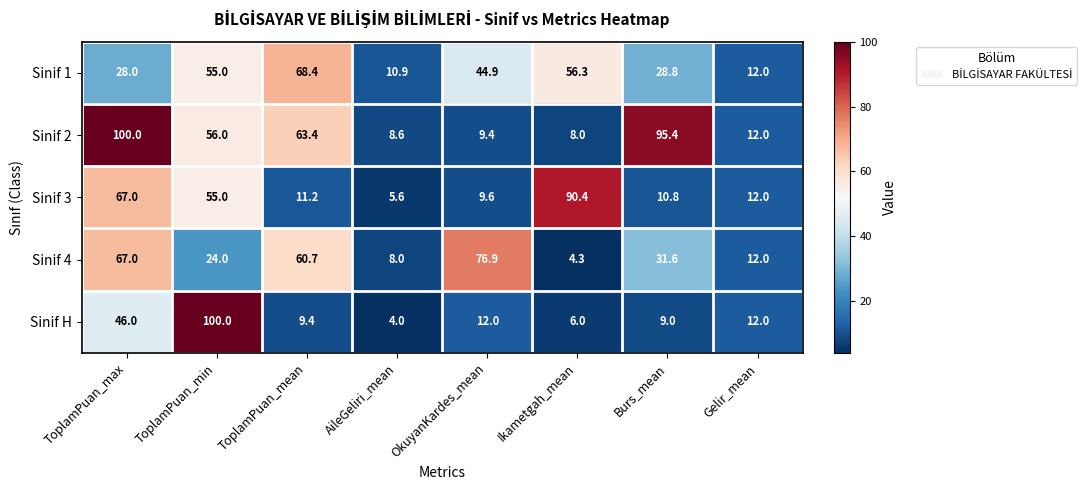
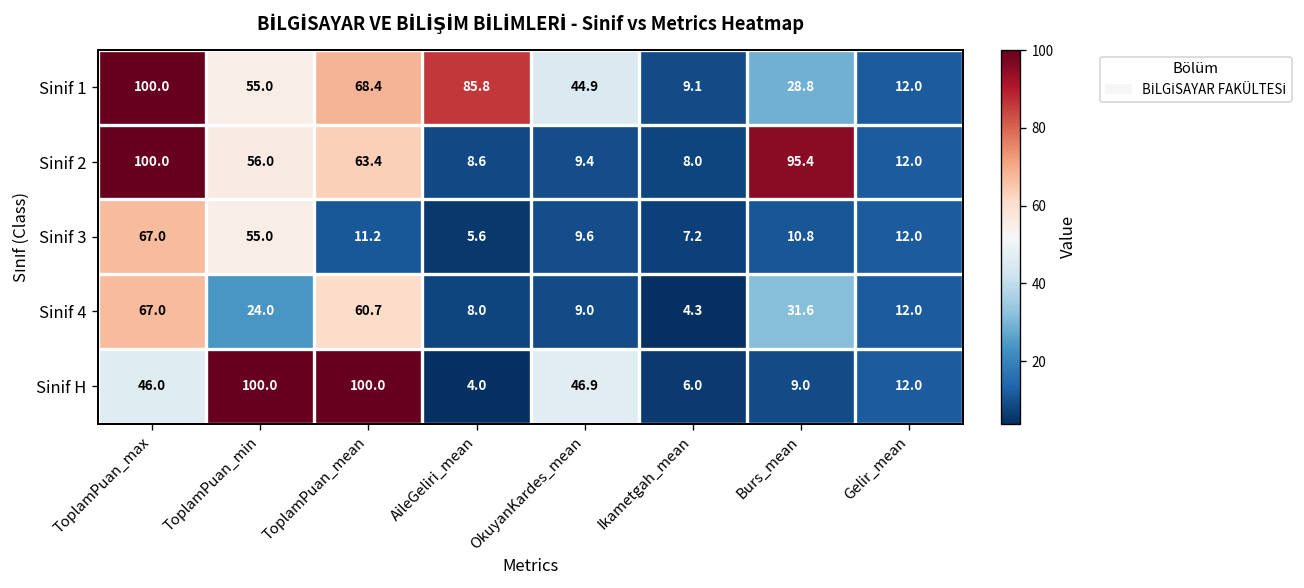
  {
    "Sinif 1": {
-     "ToplamPuan_max": 28.0,
+     "ToplamPuan_max": 100.0,
      "ToplamPuan_min": 55.0,
      "ToplamPuan_mean": 68.4,
-     "AileGeliri_mean": 10.9,
+     "AileGeliri_mean": 85.8,
      "OkuyanKardes_mean": 44.9,
-     "Ikametgah_mean": 56.3,
+     "Ikametgah_mean": 9.1,
      "Burs_mean": 28.8,
      "Gelir_mean": 12.0
    },
    "Sinif 2": {
      "ToplamPuan_max": 100.0,
      "ToplamPuan_min": 56.0,
      "ToplamPuan_mean": 63.4,
      "AileGeliri_mean": 8.6,
      "OkuyanKardes_mean": 9.4,
      "Ikametgah_mean": 8.0,
      "Burs_mean": 95.4,
      "Gelir_mean": 12.0
    },
    "Sinif 3": {
      "ToplamPuan_max": 67.0,
      "ToplamPuan_min": 55.0,
      "ToplamPuan_mean": 11.2,
      "AileGeliri_mean": 5.6,
      "OkuyanKardes_mean": 9.6,
-     "Ikametgah_mean": 90.4,
+     "Ikametgah_mean": 7.2,
      "Burs_mean": 10.8,
      "Gelir_mean": 12.0
    },
    "Sinif 4": {
      "ToplamPuan_max": 67.0,
      "ToplamPuan_min": 24.0,
      "ToplamPuan_mean": 60.7,
      "AileGeliri_mean": 8.0,
-     "OkuyanKardes_mean": 76.9,
+     "OkuyanKardes_mean": 9.0,
      "Ikametgah_mean": 4.3,
      "Burs_mean": 31.6,
      "Gelir_mean": 12.0
    },
    "Sinif H": {
      "ToplamPuan_max": 46.0,
      "ToplamPuan_min": 100.0,
-     "ToplamPuan_mean": 9.4,
+     "ToplamPuan_mean": 100.0,
      "AileGeliri_mean": 4.0,
-     "OkuyanKardes_mean": 12.0,
+     "OkuyanKardes_mean": 46.9,
      "Ikametgah_mean": 6.0,
      "Burs_mean": 9.0,
      "Gelir_mean": 12.0
    }
  }
